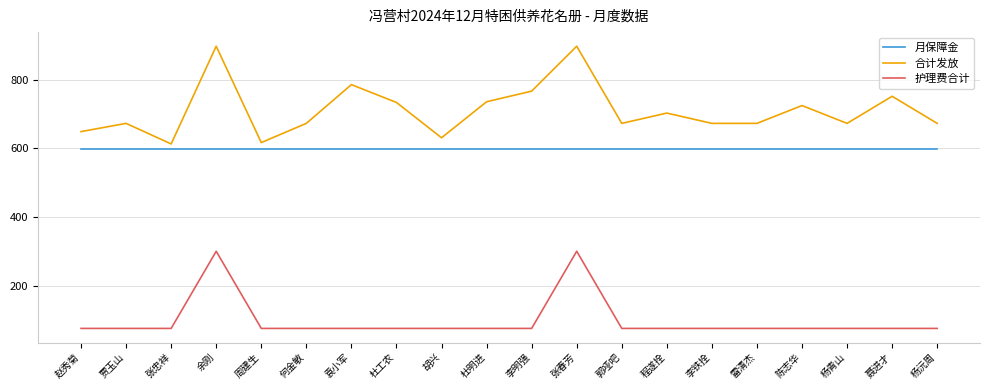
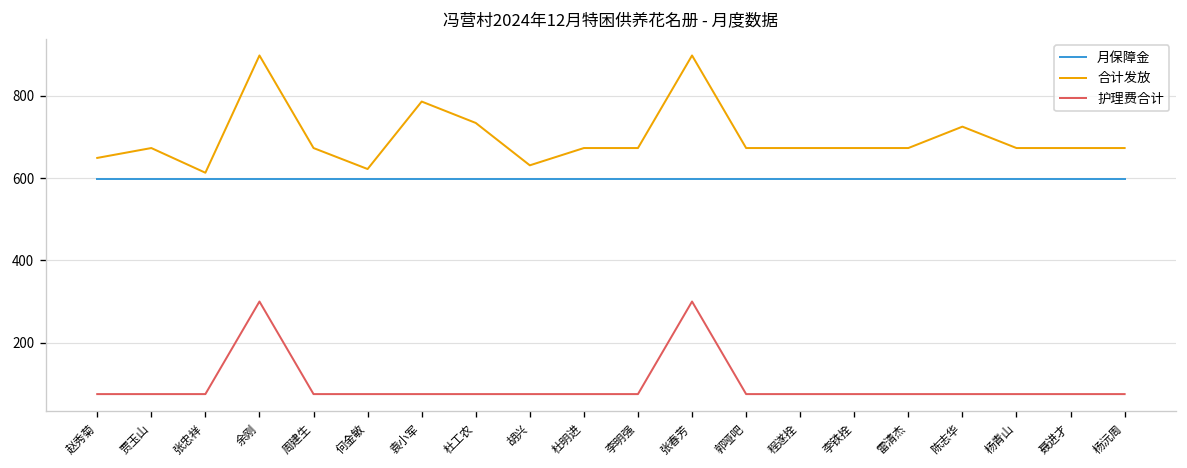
  {
    "月保障金": {
      "赵秀菊": 600,
      "贾玉山": 600,
      "张忠祥": 600,
      "余刚": 600,
      "周建生": 600,
      "何金敏": 600,
      "袁小军": 600,
      "杜工农": 600,
      "胡兴": 600,
      "杜明进": 600,
      "李明强": 600,
      "张春芳": 600,
      "郭哑吧": 600,
      "程遂拴": 600,
      "李铁拴": 600,
      "雷清杰": 600,
      "陈志华": 600,
      "杨青山": 600,
      "聂进才": 600,
      "杨沅周": 600
    },
    "合计发放": {
      "赵秀菊": 650,
      "贾玉山": 670,
      "张忠祥": 610,
      "余刚": 900,
-     "周建生": 620,
-     "何金敏": 670,
+     "周建生": 670,
+     "何金敏": 620,
      "袁小军": 790,
      "杜工农": 730,
      "胡兴": 630,
-     "杜明进": 740,
-     "李明强": 770,
+     "杜明进": 670,
+     "李明强": 670,
      "张春芳": 900,
      "郭哑吧": 670,
-     "程遂拴": 700,
+     "程遂拴": 670,
      "李铁拴": 670,
      "雷清杰": 670,
      "陈志华": 730,
      "杨青山": 670,
-     "聂进才": 750,
+     "聂进才": 670,
      "杨沅周": 670
    },
    "护理费合计": {
      "赵秀菊": 80,
      "贾玉山": 80,
      "张忠祥": 80,
      "余刚": 300,
      "周建生": 80,
      "何金敏": 80,
      "袁小军": 80,
      "杜工农": 80,
      "胡兴": 80,
      "杜明进": 80,
      "李明强": 80,
      "张春芳": 300,
      "郭哑吧": 80,
      "程遂拴": 80,
      "李铁拴": 80,
      "雷清杰": 80,
      "陈志华": 80,
      "杨青山": 80,
      "聂进才": 80,
      "杨沅周": 80
    }
  }
